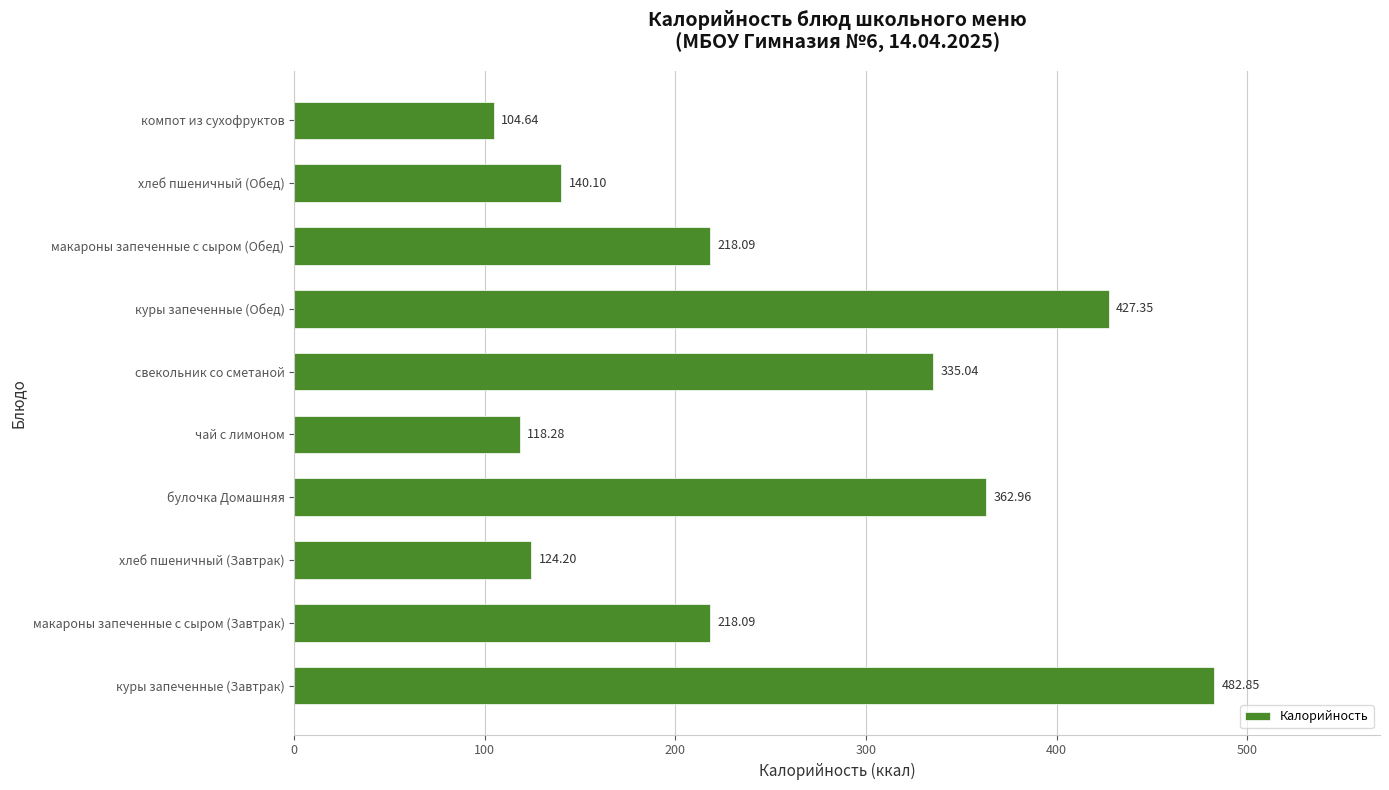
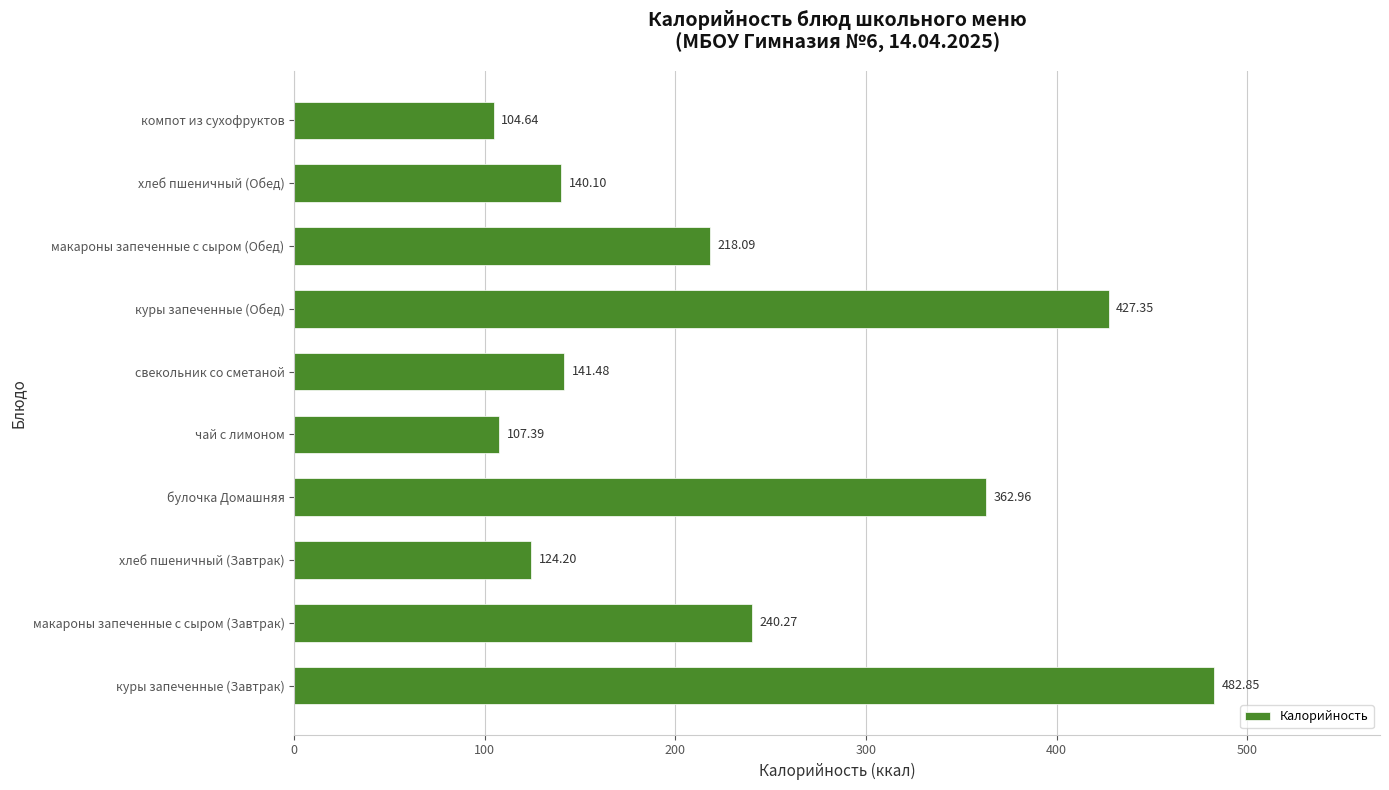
  {
    "компот из сухофруктов": 104.64,
    "хлеб пшеничный (Обед)": 140.10,
    "макароны запеченные с сыром (Обед)": 218.09,
    "куры запеченные (Обед)": 427.35,
-   "свекольник со сметаной": 335.04,
-   "чай с лимоном": 118.28,
+   "свекольник со сметаной": 141.48,
+   "чай с лимоном": 107.39,
    "булочка Домашняя": 362.96,
    "хлеб пшеничный (Завтрак)": 124.20,
-   "макароны запеченные с сыром (Завтрак)": 218.09,
+   "макароны запеченные с сыром (Завтрак)": 240.27,
    "куры запеченные (Завтрак)": 482.85
  }
